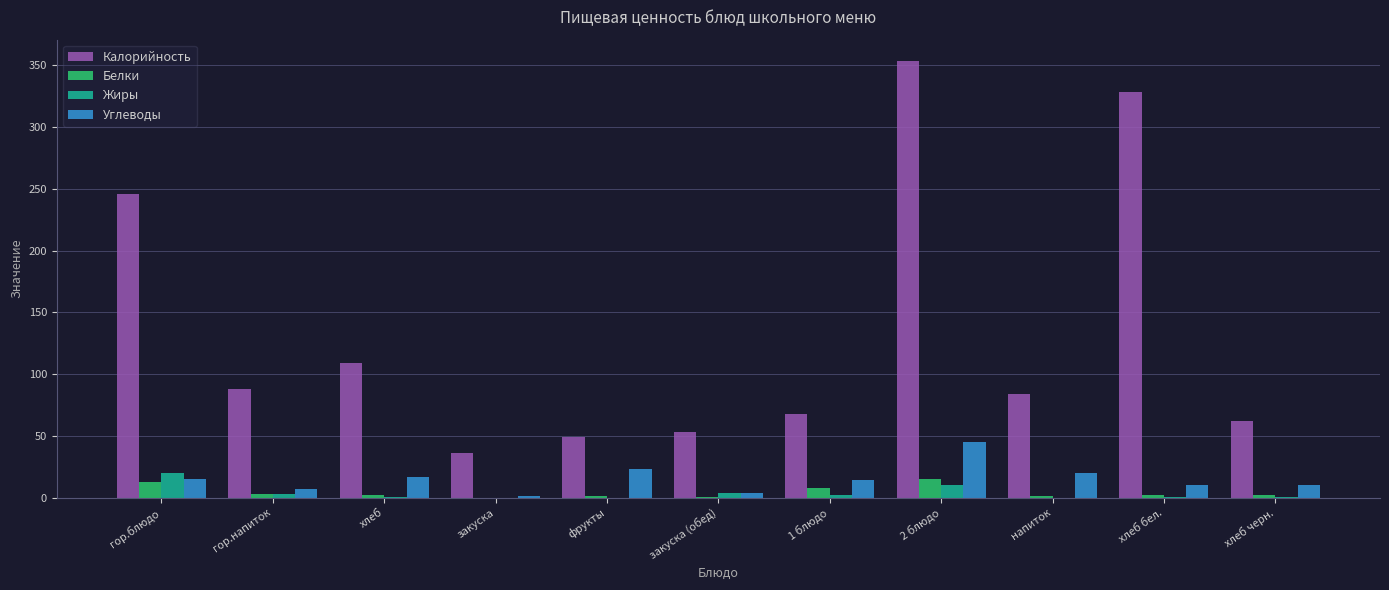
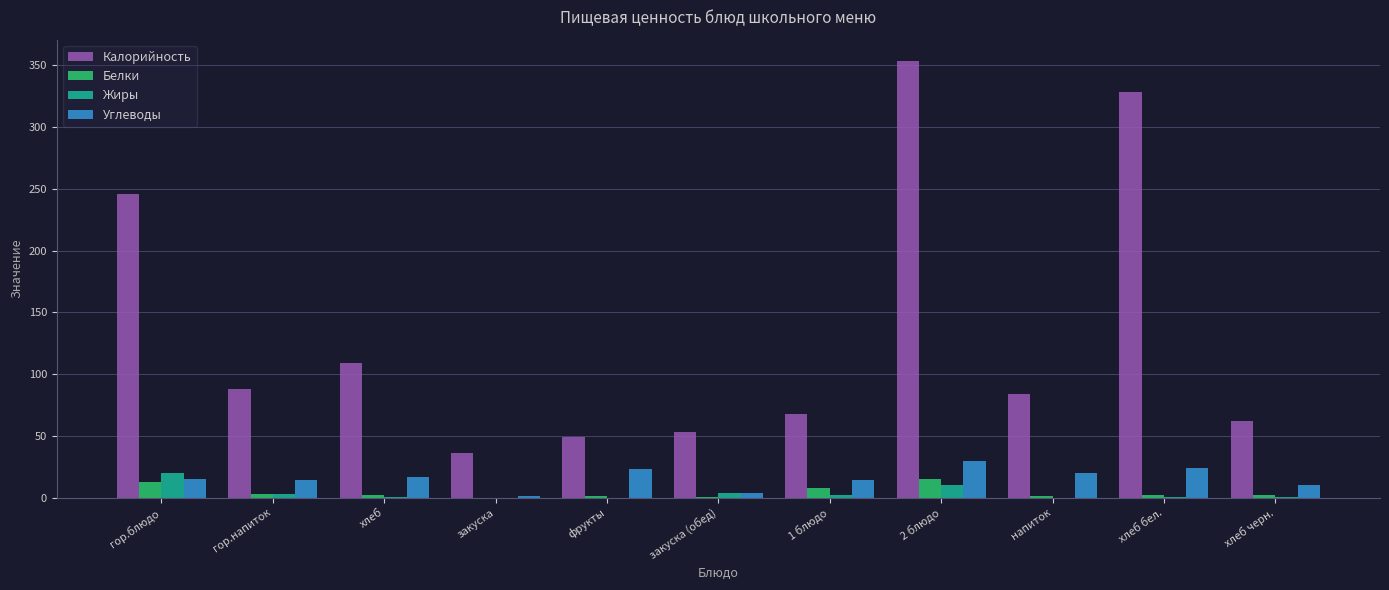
  {
    "Калорийность": {
      "гор.блюдо": 246,
      "гор.напиток": 88,
      "хлеб": 109,
      "закуска": 36,
      "фрукты": 49,
      "закуска (обед)": 53,
      "1 блюдо": 68,
      "2 блюдо": 353,
      "напиток": 84,
      "хлеб бел.": 328,
      "хлеб черн.": 62
    },
    "Углеводы": {
      "гор.блюдо": 15,
-     "гор.напиток": 7,
+     "гор.напиток": 14,
      "хлеб": 17,
      "фрукты": 23,
      "закуска (обед)": 4,
      "1 блюдо": 15,
-     "2 блюдо": 45,
+     "2 блюдо": 30,
      "напиток": 20,
-     "хлеб бел.": 10,
+     "хлеб бел.": 24,
      "хлеб черн.": 10
    }
  }
